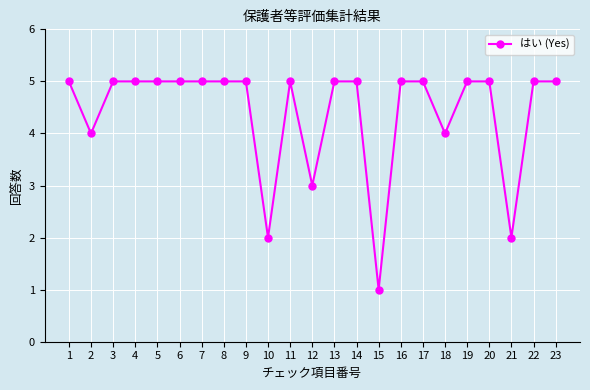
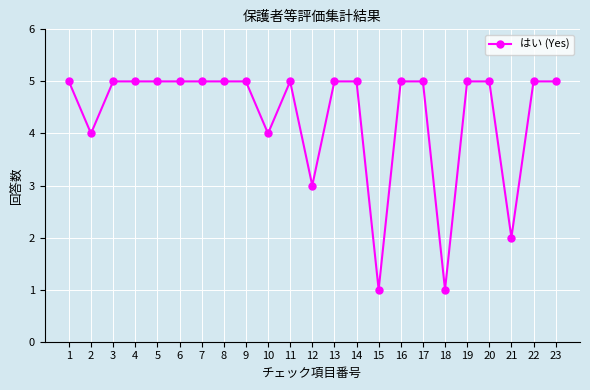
  {
    "1": 5,
    "2": 4,
    "3": 5,
    "4": 5,
    "5": 5,
    "6": 5,
    "7": 5,
    "8": 5,
    "9": 5,
-   "10": 2,
+   "10": 4,
    "11": 5,
    "12": 3,
    "13": 5,
    "14": 5,
    "15": 1,
    "16": 5,
    "17": 5,
-   "18": 4,
+   "18": 1,
    "19": 5,
    "20": 5,
    "21": 2,
    "22": 5,
    "23": 5
  }
